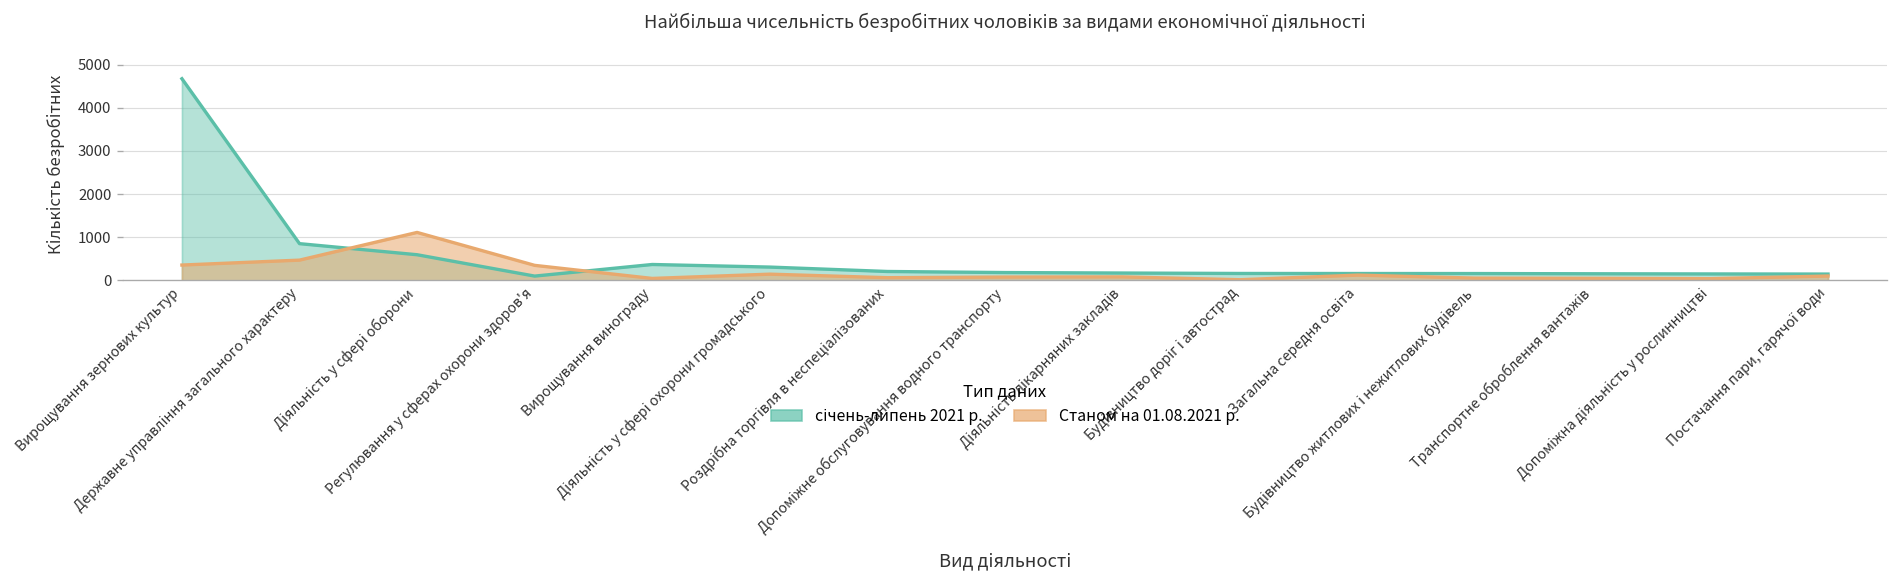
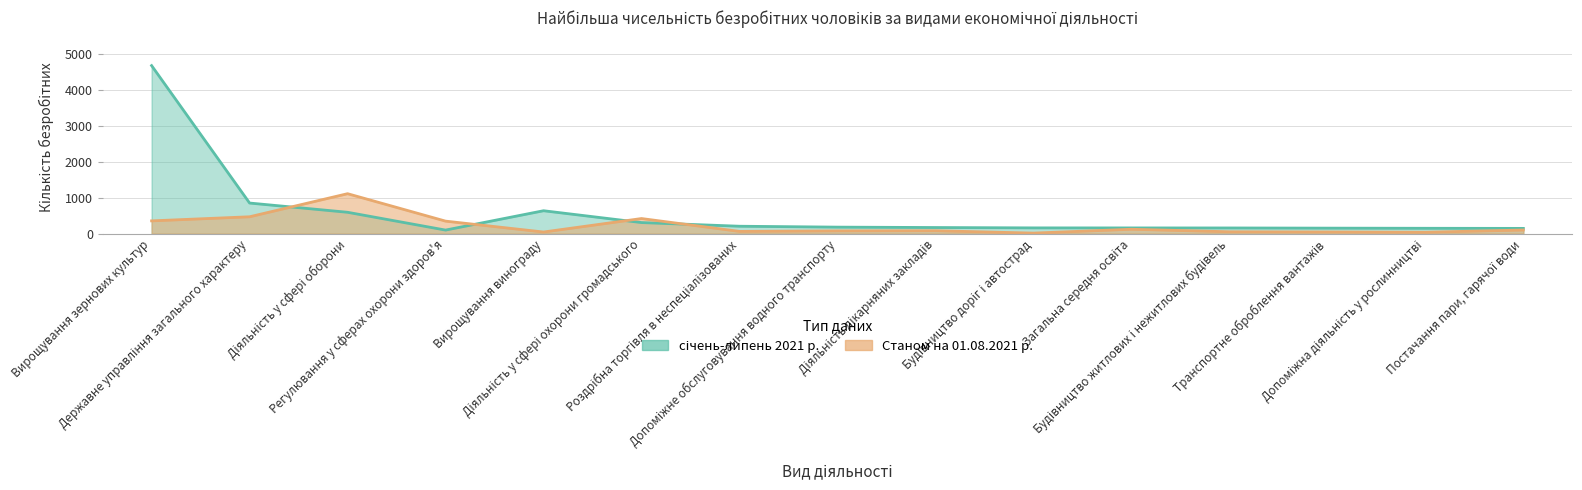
  {
    "січень-липень 2021 р.": {
      "Вирощування зернових культур": 4700,
      "Державне управління загального характеру": 900,
      "Діяльність у сфері оборони": 600,
      "Регулювання у сферах охорони здоров'я": 100,
-     "Вирощування винограду": 400,
+     "Вирощування винограду": 600,
      "Діяльність у сфері охорони громадського": 300,
      "Роздрібна торгівля в неспеціалізованих": 200,
      "Допоміжне обслуговування водного транспорту": 200,
      "Діяльність лікарняних закладів": 200,
      "Будівництво доріг і автострад": 200,
      "Будівництво житлових і нежитлових будівель": 200,
      "Транспортне оброблення вантажів": 200,
      "Допоміжна діяльність у рослинництві": 200
    },
    "Станом на 01.08.2021 р.": {
      "Вирощування зернових культур": 400,
      "Державне управління загального характеру": 500,
      "Діяльність у сфері оборони": 1100,
      "Регулювання у сферах охорони здоров'я": 300,
      "Вирощування винограду": 0,
-     "Діяльність у сфері охорони громадського": 100,
+     "Діяльність у сфері охорони громадського": 400,
      "Роздрібна торгівля в неспеціалізованих": 100,
      "Допоміжне обслуговування водного транспорту": 100,
      "Діяльність лікарняних закладів": 100,
      "Будівництво доріг і автострад": 0,
      "Будівництво житлових і нежитлових будівель": 100,
      "Транспортне оброблення вантажів": 0,
      "Допоміжна діяльність у рослинництві": 0
    }
  }
